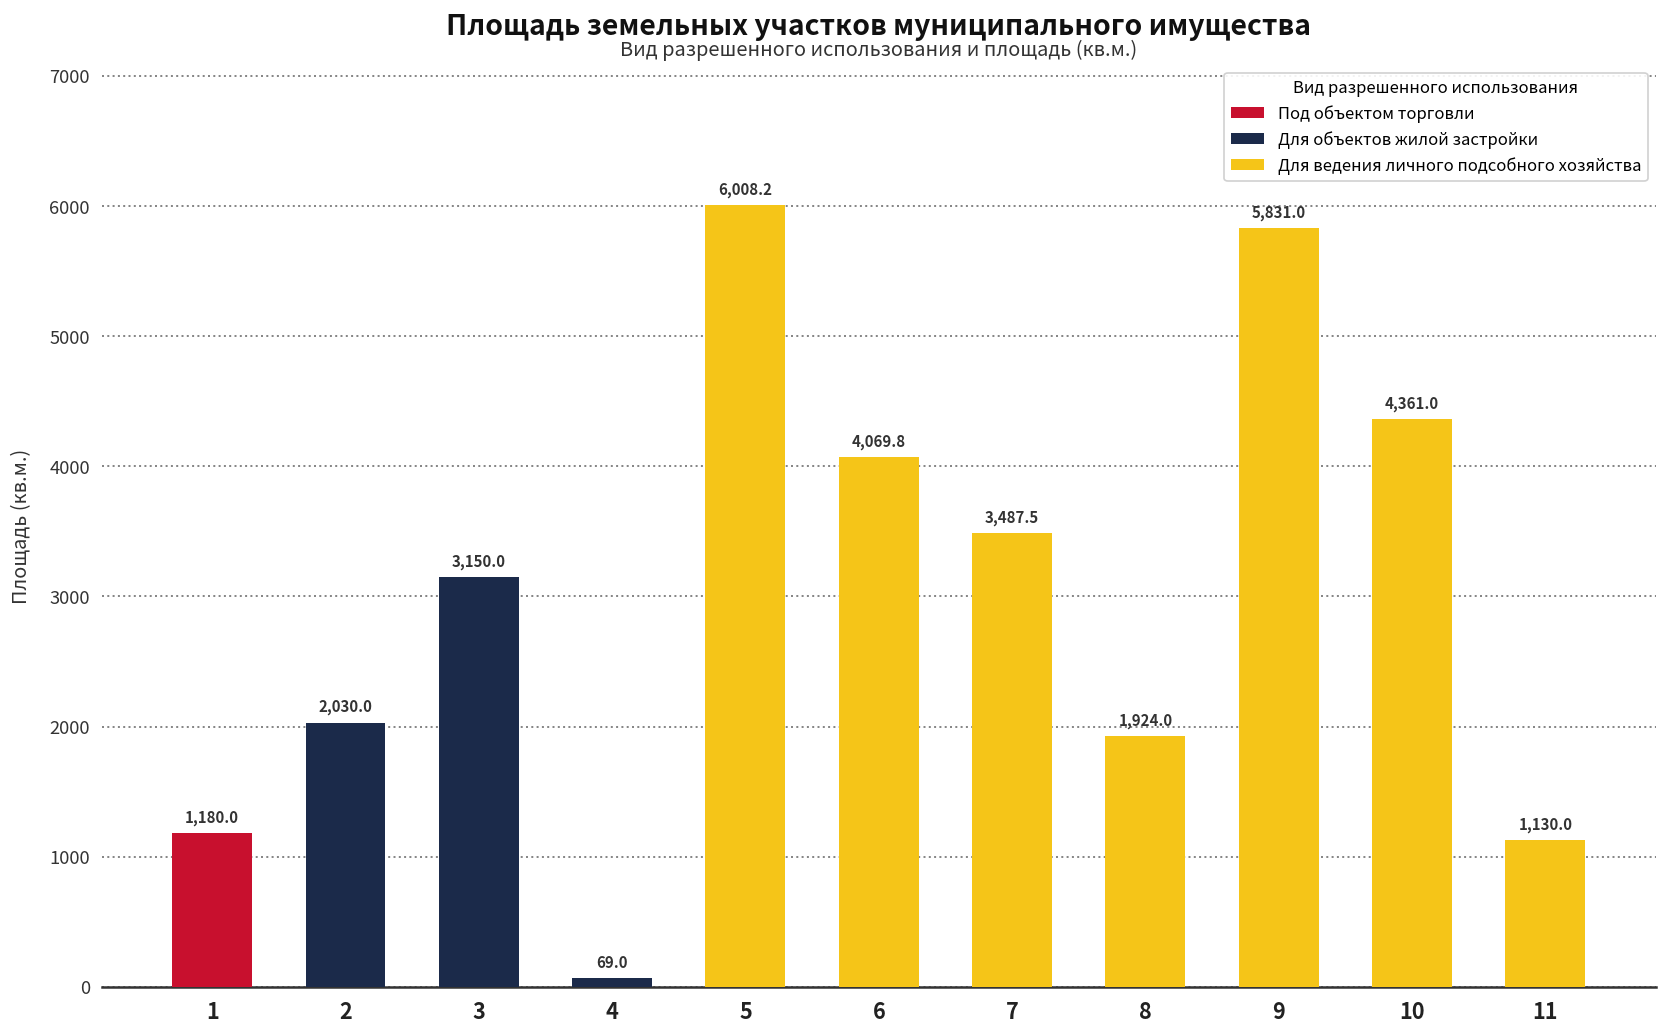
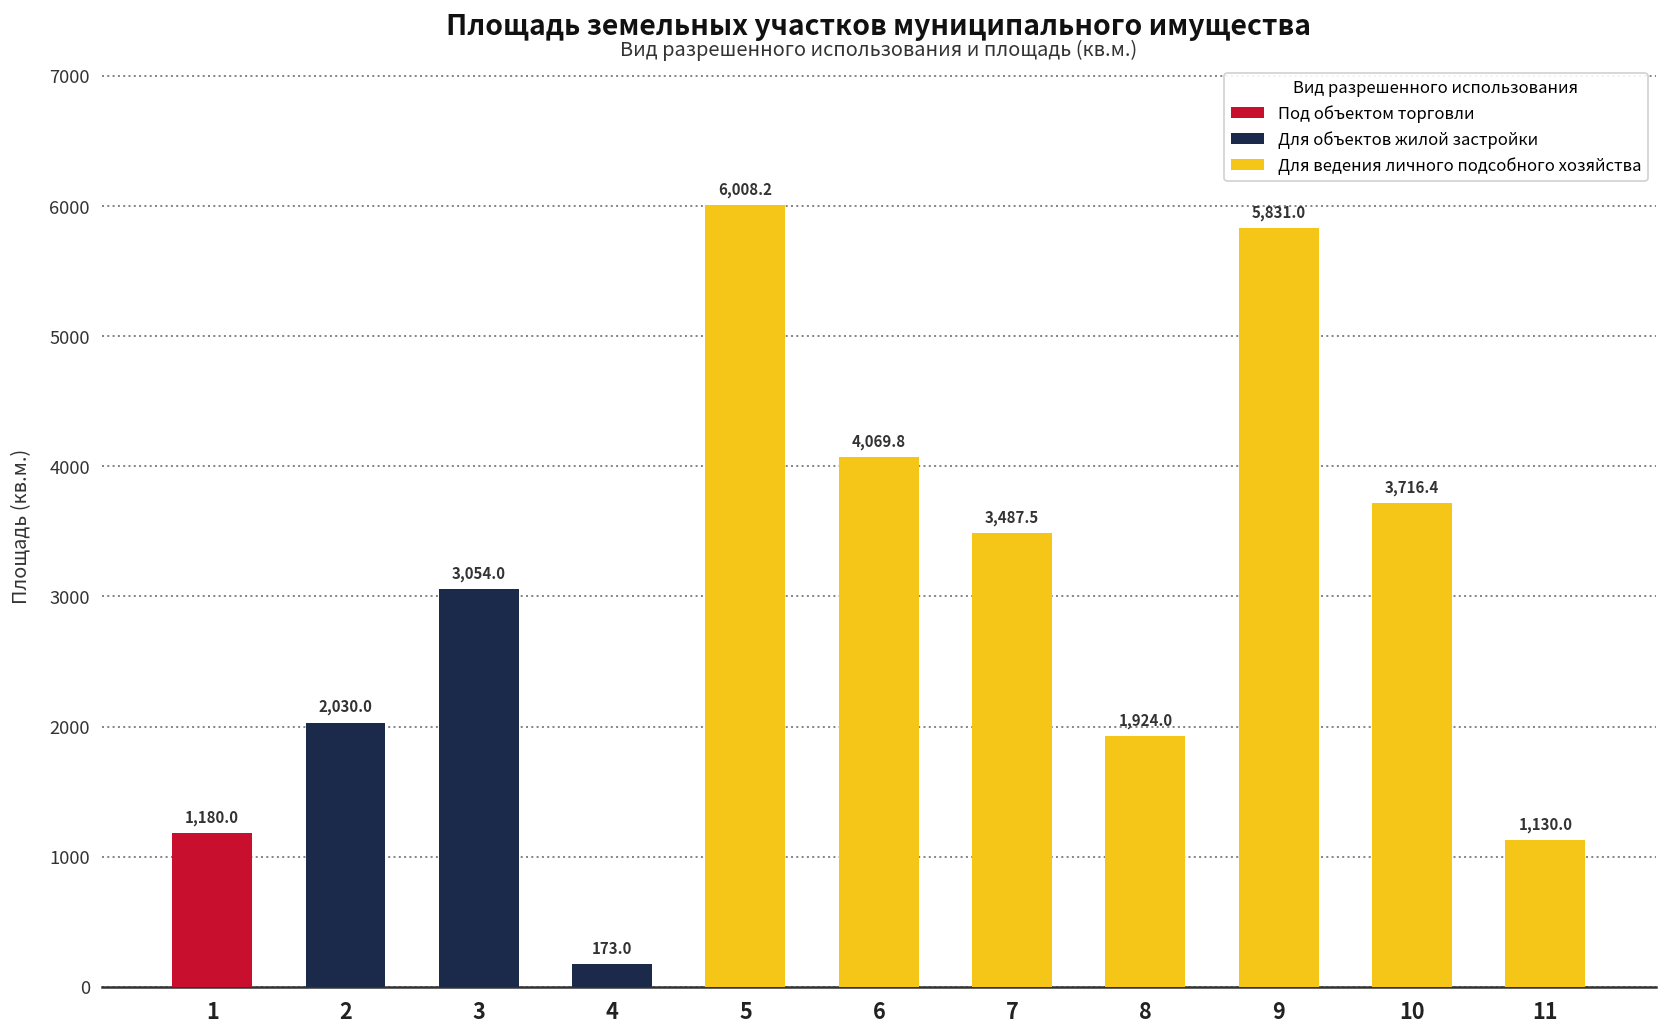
  {
    "1": "1,180.0",
    "2": "2,030.0",
-   "3": "3,150.0",
-   "4": "69.0",
+   "3": "3,054.0",
+   "4": "173.0",
    "5": "6,008.2",
    "6": "4,069.8",
    "7": "3,487.5",
    "8": "1,924.0",
    "9": "5,831.0",
-   "10": "4,361.0",
+   "10": "3,716.4",
    "11": "1,130.0"
  }
